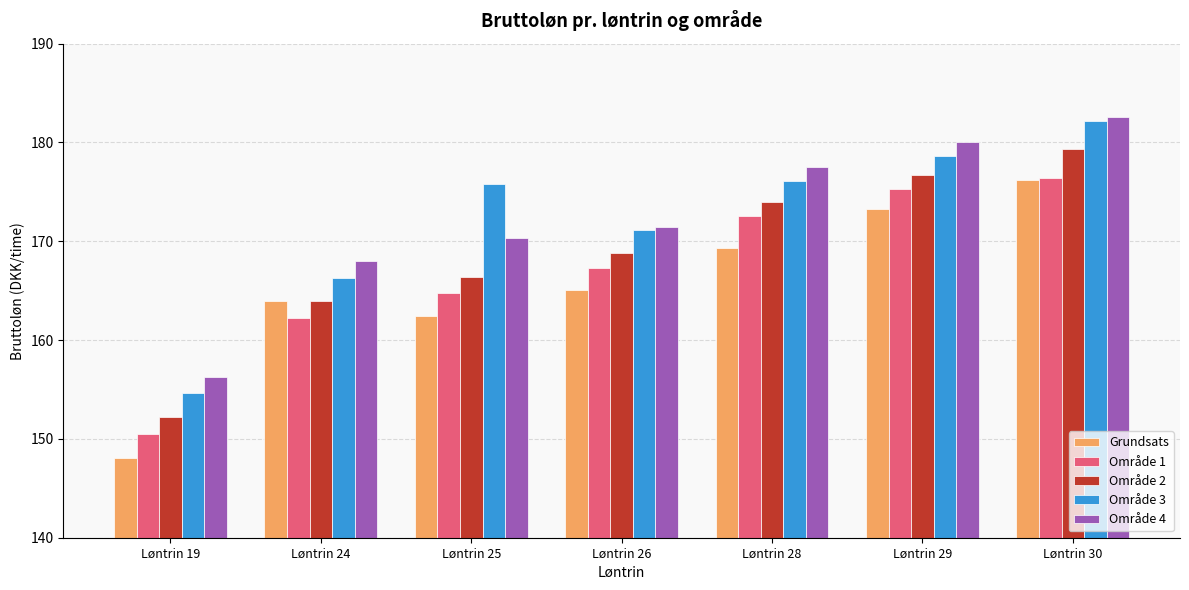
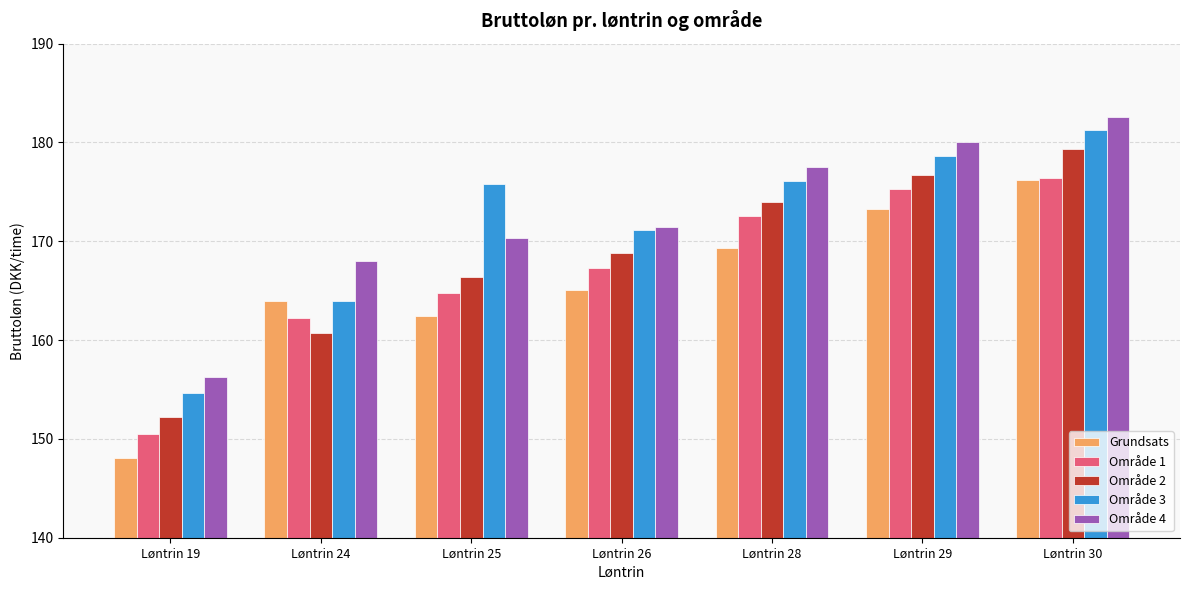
  {
    "Grundsats": {
      "Løntrin 19": 148,
      "Løntrin 24": 164,
      "Løntrin 25": 162,
      "Løntrin 26": 165,
      "Løntrin 28": 169,
      "Løntrin 29": 173,
      "Løntrin 30": 176
    },
    "Område 1": {
      "Løntrin 19": 151,
      "Løntrin 24": 162,
      "Løntrin 25": 165,
      "Løntrin 26": 167,
      "Løntrin 28": 173,
      "Løntrin 29": 175,
      "Løntrin 30": 176
    },
    "Område 2": {
      "Løntrin 19": 152,
-     "Løntrin 24": 164,
+     "Løntrin 24": 161,
      "Løntrin 25": 166,
      "Løntrin 26": 169,
      "Løntrin 28": 174,
      "Løntrin 29": 177,
      "Løntrin 30": 179
    },
    "Område 3": {
      "Løntrin 19": 155,
-     "Løntrin 24": 166,
+     "Løntrin 24": 164,
      "Løntrin 25": 176,
      "Løntrin 26": 171,
      "Løntrin 28": 176,
      "Løntrin 29": 179,
-     "Løntrin 30": 182
+     "Løntrin 30": 181
    },
    "Område 4": {
      "Løntrin 19": 156,
      "Løntrin 24": 168,
      "Løntrin 25": 170,
      "Løntrin 26": 171,
      "Løntrin 28": 178,
      "Løntrin 29": 180,
      "Løntrin 30": 183
    }
  }
